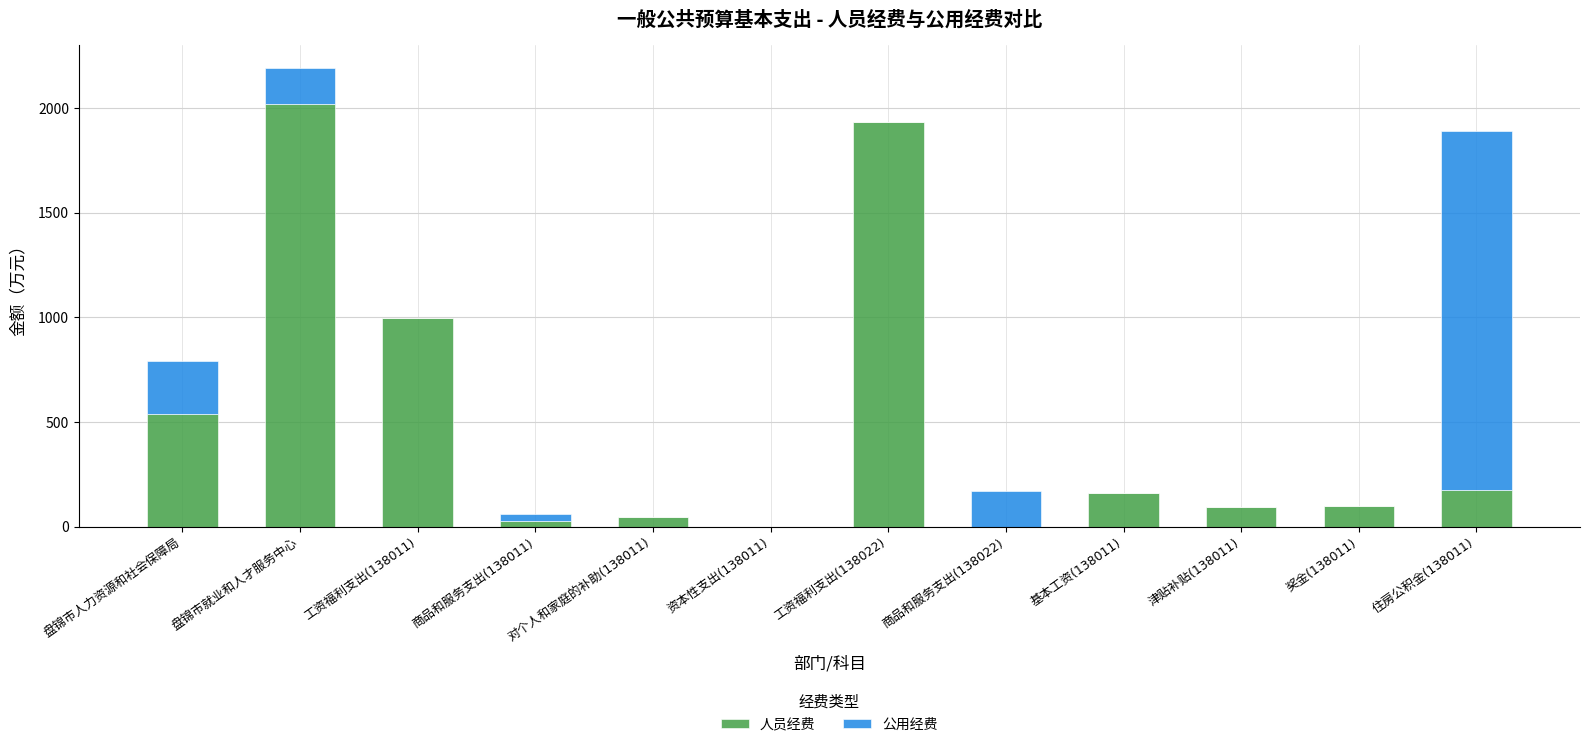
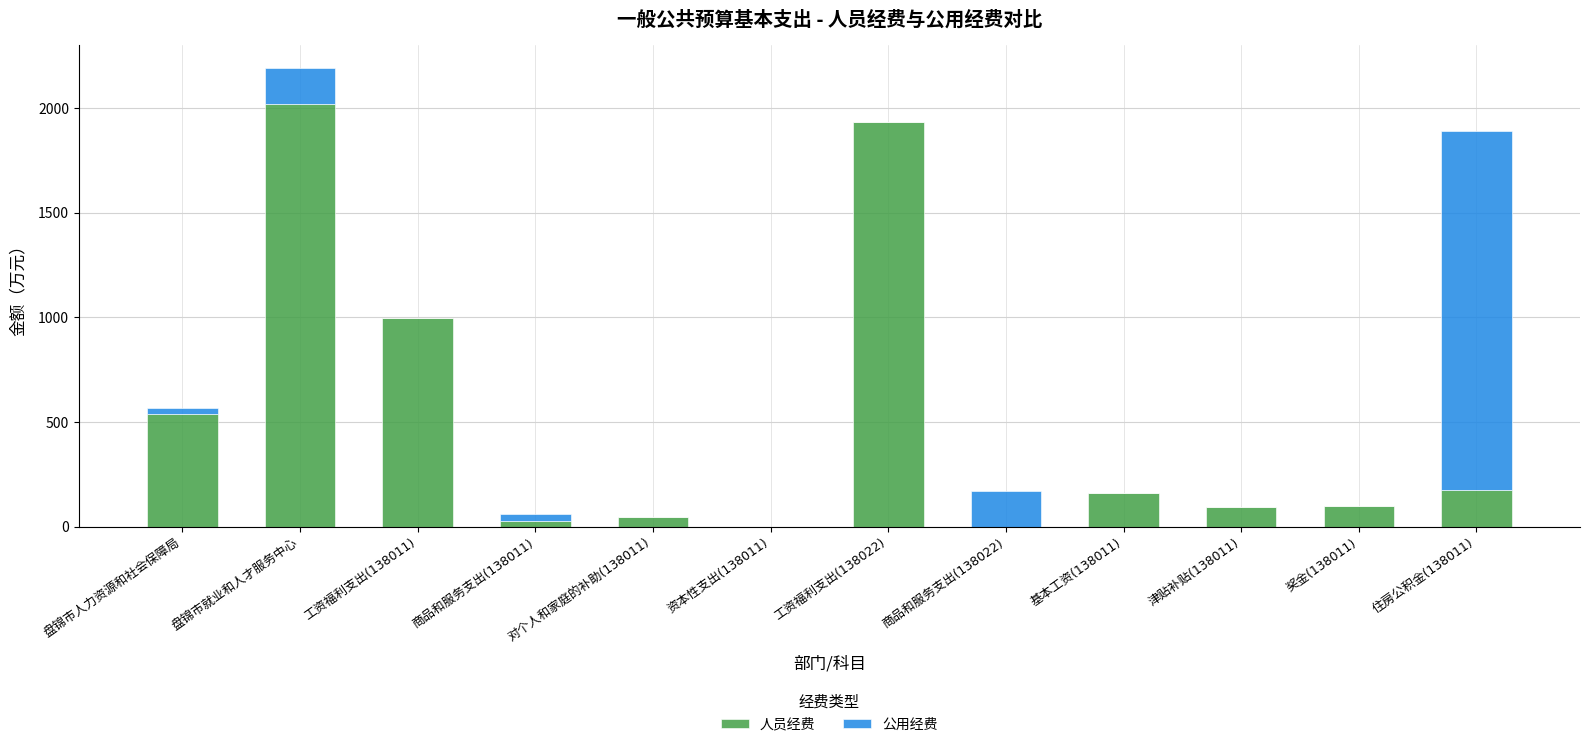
  {
    "人员经费": {
      "盘锦市人力资源和社会保障局": 540,
      "盘锦市就业和人才服务中心": 2020,
      "工资福利支出(138011)": 1000,
      "商品和服务支出(138011)": 30,
      "对个人和家庭的补助(138011)": 50,
      "资本性支出(138011)": 0,
      "工资福利支出(138022)": 1930,
      "商品和服务支出(138022)": 0,
      "基本工资(138011)": 160,
      "津贴补贴(138011)": 90,
      "奖金(138011)": 100,
      "住房公积金(138011)": 180
    },
    "公用经费": {
-     "盘锦市人力资源和社会保障局": 260,
+     "盘锦市人力资源和社会保障局": 30,
      "盘锦市就业和人才服务中心": 170,
      "工资福利支出(138011)": 0,
      "商品和服务支出(138011)": 30,
      "对个人和家庭的补助(138011)": 0,
      "工资福利支出(138022)": 0,
      "商品和服务支出(138022)": 170,
      "基本工资(138011)": 0,
      "津贴补贴(138011)": 0,
      "奖金(138011)": 0,
      "住房公积金(138011)": 1710
    }
  }
